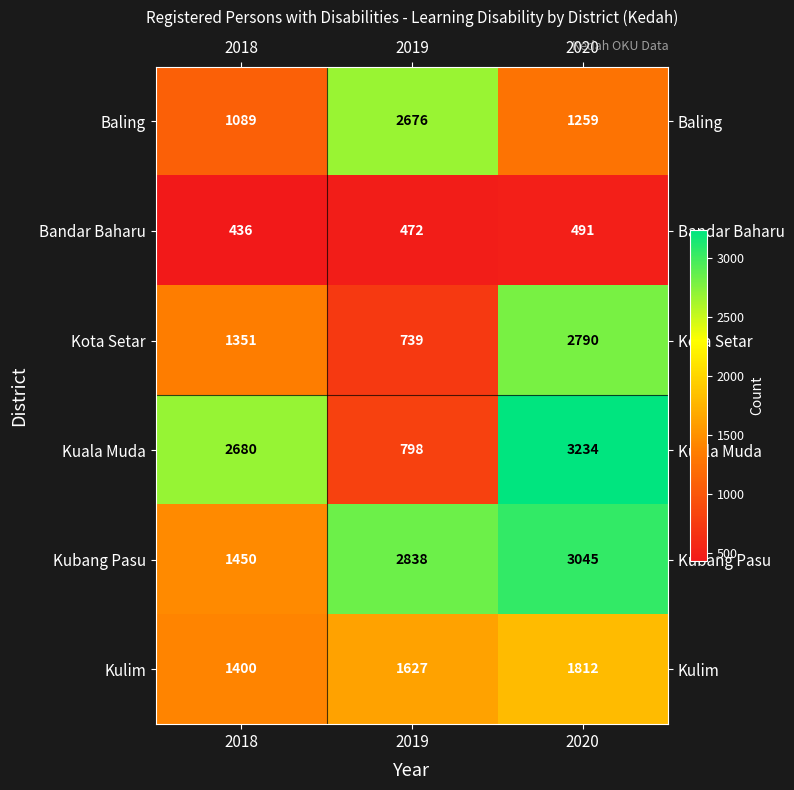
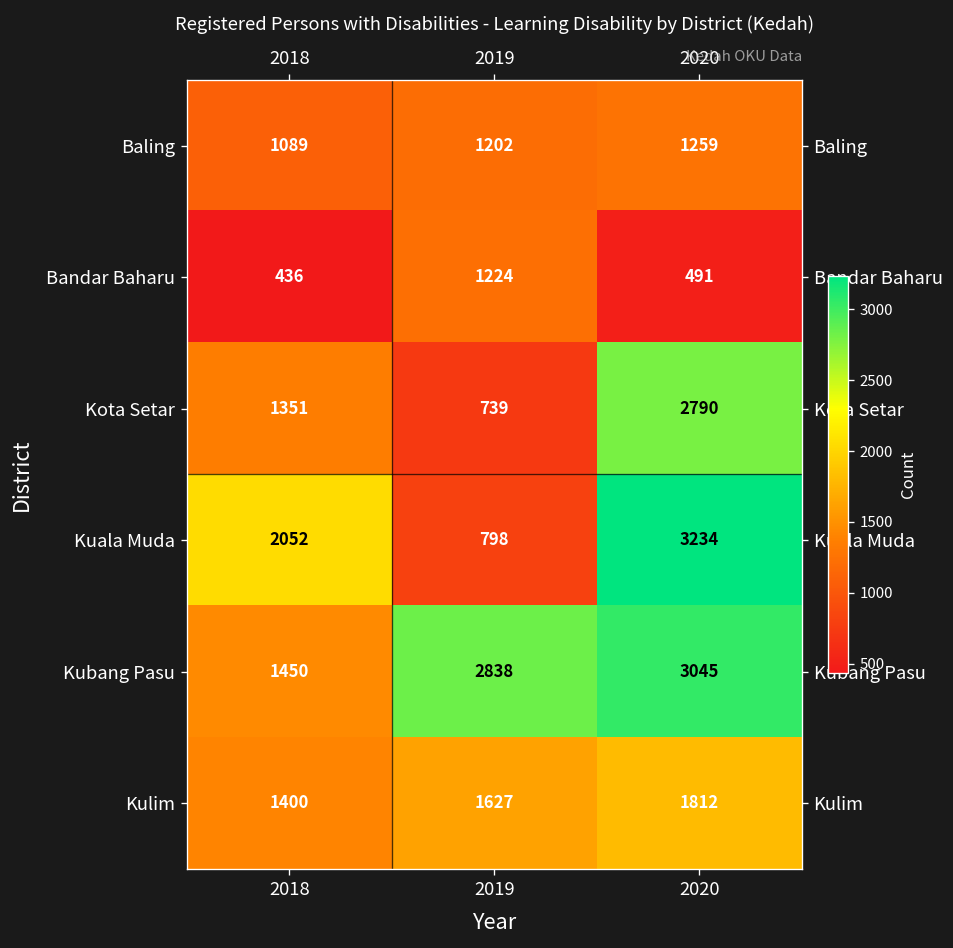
  {
    "Baling": {
      "2018": 1089,
-     "2019": 2676,
+     "2019": 1202,
      "2020": 1259
    },
    "Bandar Baharu": {
      "2018": 436,
-     "2019": 472,
+     "2019": 1224,
      "2020": 491
    },
    "Kota Setar": {
      "2018": 1351,
      "2019": 739,
      "2020": 2790
    },
    "Kuala Muda": {
-     "2018": 2680,
+     "2018": 2052,
      "2019": 798,
      "2020": 3234
    },
    "Kubang Pasu": {
      "2018": 1450,
      "2019": 2838,
      "2020": 3045
    },
    "Kulim": {
      "2018": 1400,
      "2019": 1627,
      "2020": 1812
    }
  }
